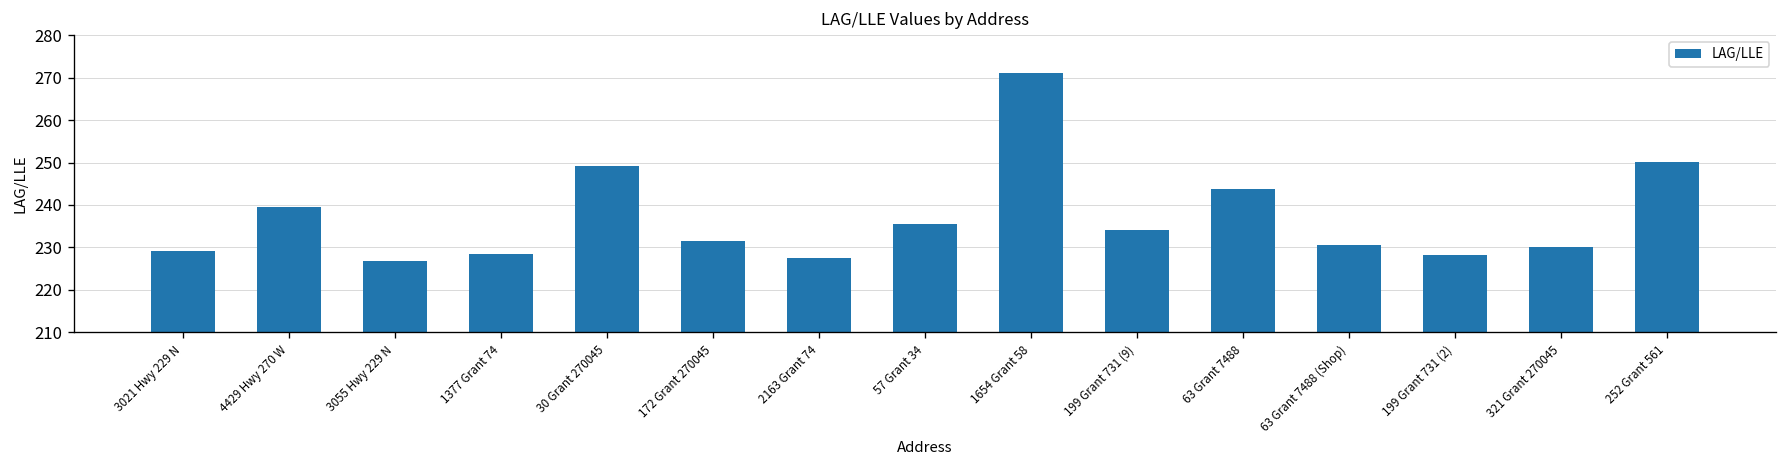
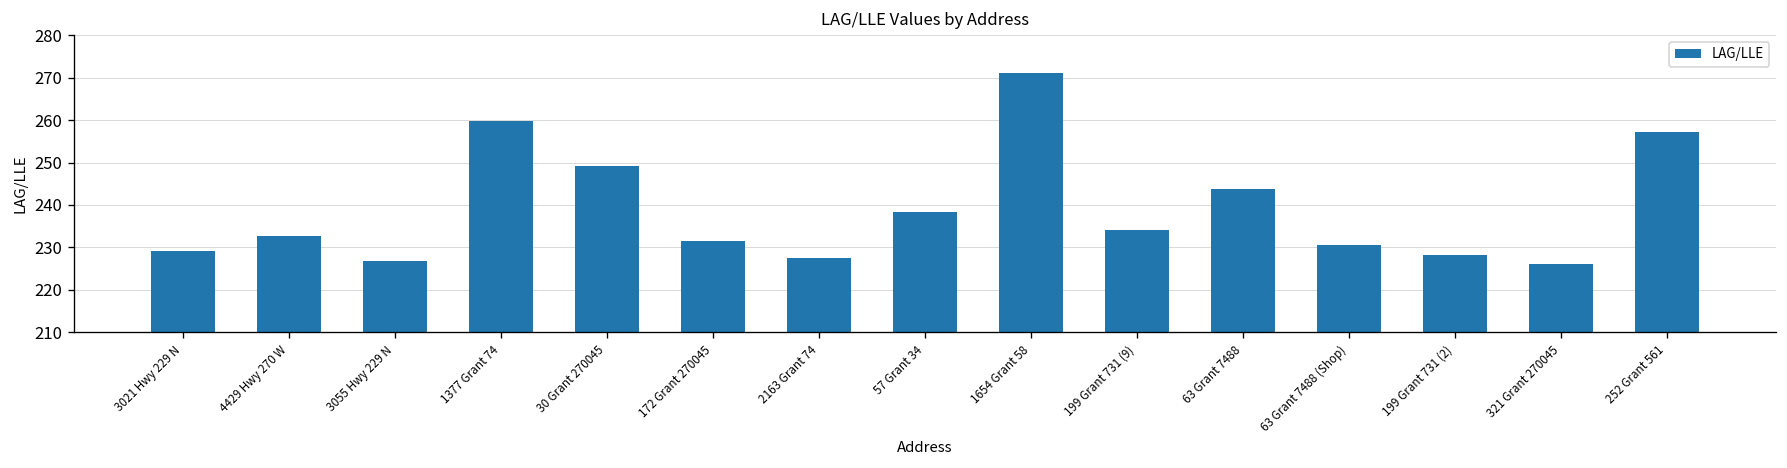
  {
    "3021 Hwy 229 N": 229,
-   "4429 Hwy 270 W": 240,
+   "4429 Hwy 270 W": 233,
    "3055 Hwy 229 N": 227,
-   "1377 Grant 74": 228,
+   "1377 Grant 74": 260,
    "30 Grant 270045": 249,
    "172 Grant 270045": 232,
    "2163 Grant 74": 227,
-   "57 Grant 34": 236,
+   "57 Grant 34": 238,
    "1654 Grant 58": 271,
    "199 Grant 731 (9)": 234,
    "63 Grant 7488": 244,
    "63 Grant 7488 (Shop)": 231,
    "199 Grant 731 (2)": 228,
-   "321 Grant 270045": 230,
-   "252 Grant 561": 250
+   "321 Grant 270045": 226,
+   "252 Grant 561": 257
  }
